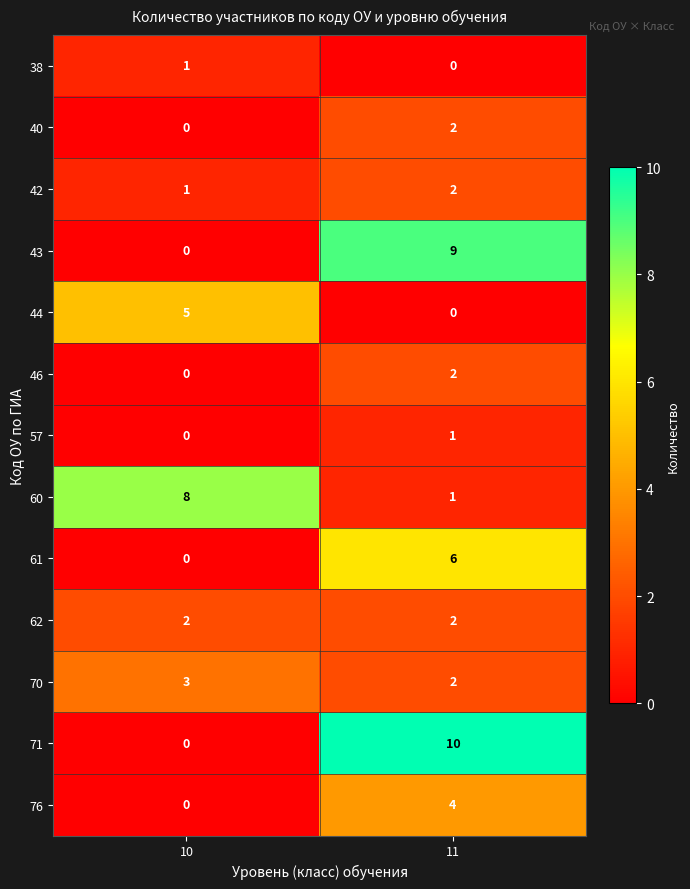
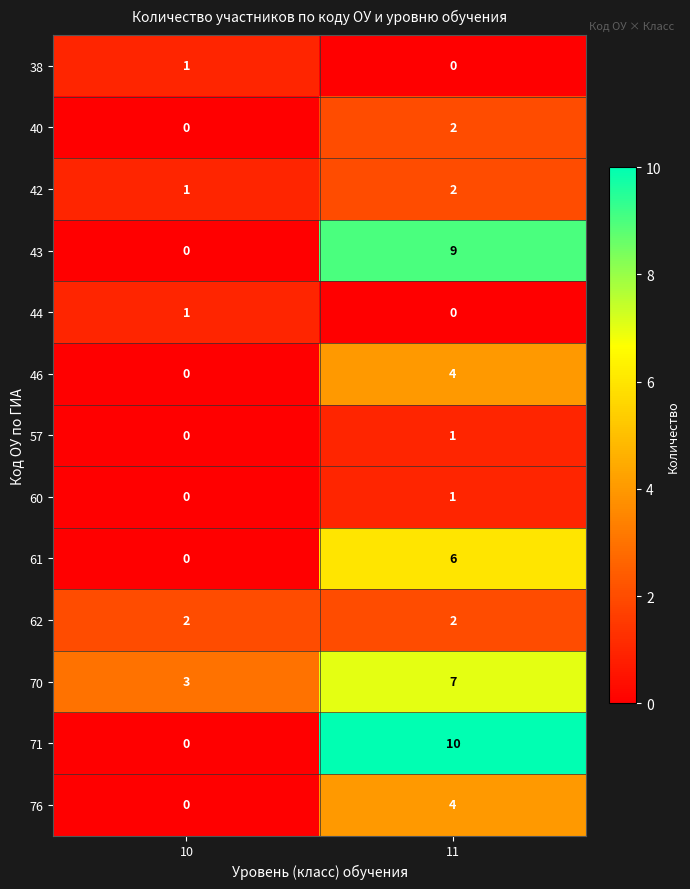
  {
    "38": {
      "10": 1,
      "11": 0
    },
    "40": {
      "10": 0,
      "11": 2
    },
    "42": {
      "10": 1,
      "11": 2
    },
    "43": {
      "10": 0,
      "11": 9
    },
    "44": {
-     "10": 5,
+     "10": 1,
      "11": 0
    },
    "46": {
      "10": 0,
-     "11": 2
+     "11": 4
    },
    "57": {
      "10": 0,
      "11": 1
    },
    "60": {
-     "10": 8,
+     "10": 0,
      "11": 1
    },
    "61": {
      "10": 0,
      "11": 6
    },
    "62": {
      "10": 2,
      "11": 2
    },
    "70": {
      "10": 3,
-     "11": 2
+     "11": 7
    },
    "71": {
      "10": 0,
      "11": 10
    },
    "76": {
      "10": 0,
      "11": 4
    }
  }
